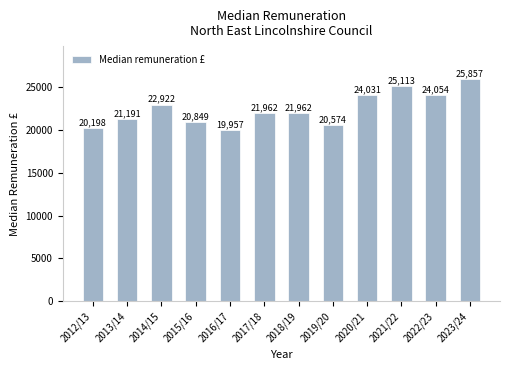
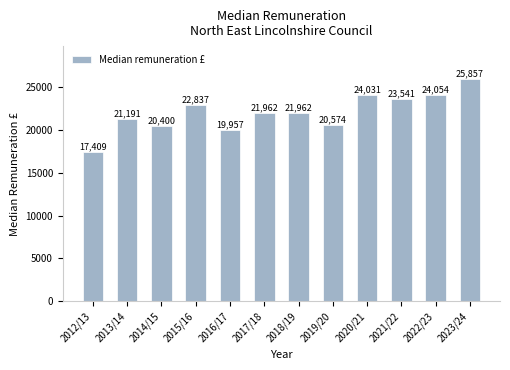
  {
-   "2012/13": "20,198",
+   "2012/13": "17,409",
    "2013/14": "21,191",
-   "2014/15": "22,922",
-   "2015/16": "20,849",
+   "2014/15": "20,400",
+   "2015/16": "22,837",
    "2016/17": "19,957",
    "2017/18": "21,962",
    "2018/19": "21,962",
    "2019/20": "20,574",
    "2020/21": "24,031",
-   "2021/22": "25,113",
+   "2021/22": "23,541",
    "2022/23": "24,054",
    "2023/24": "25,857"
  }
